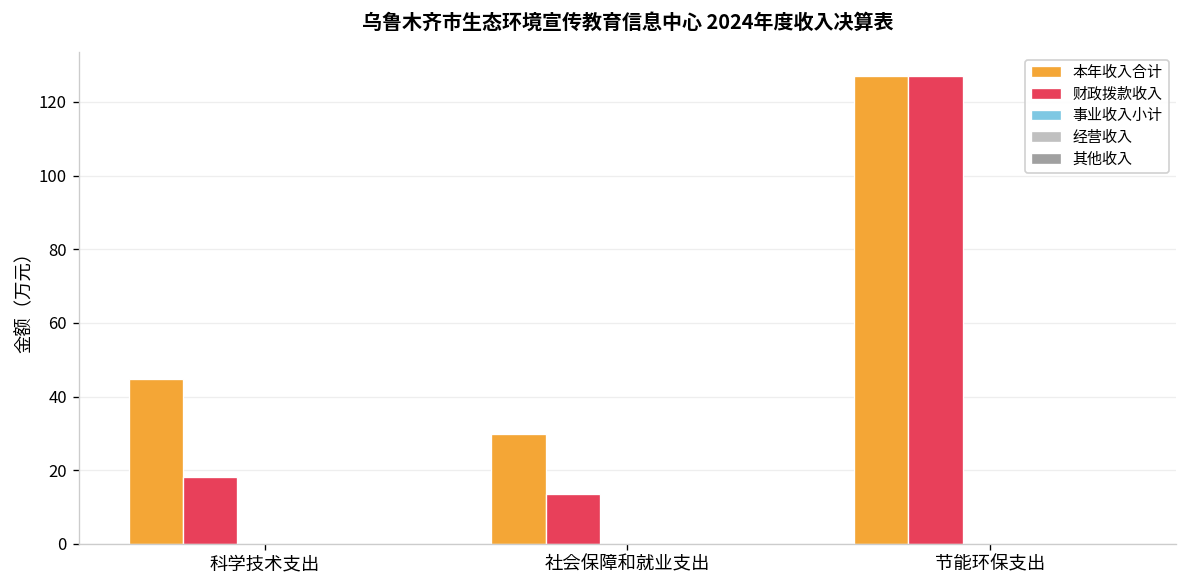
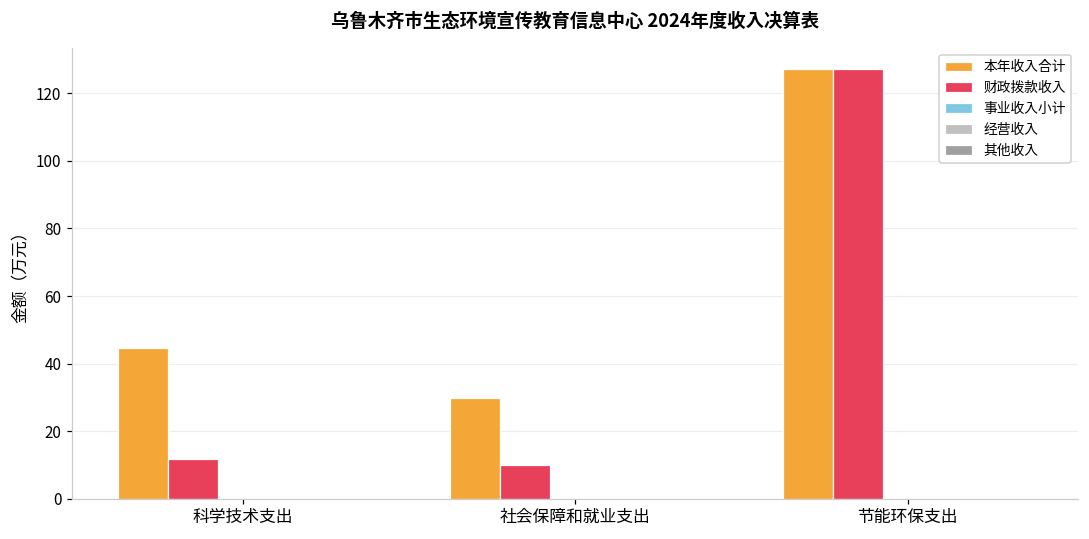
  {
    "本年收入合计": {
      "科学技术支出": 45,
      "社会保障和就业支出": 30,
      "节能环保支出": 127
    },
    "财政拨款收入": {
-     "科学技术支出": 18,
-     "社会保障和就业支出": 14,
+     "科学技术支出": 12,
+     "社会保障和就业支出": 10,
      "节能环保支出": 127
    },
    "事业收入小计": {
      "科学技术支出": 0,
      "社会保障和就业支出": 0,
      "节能环保支出": 0
    }
  }
